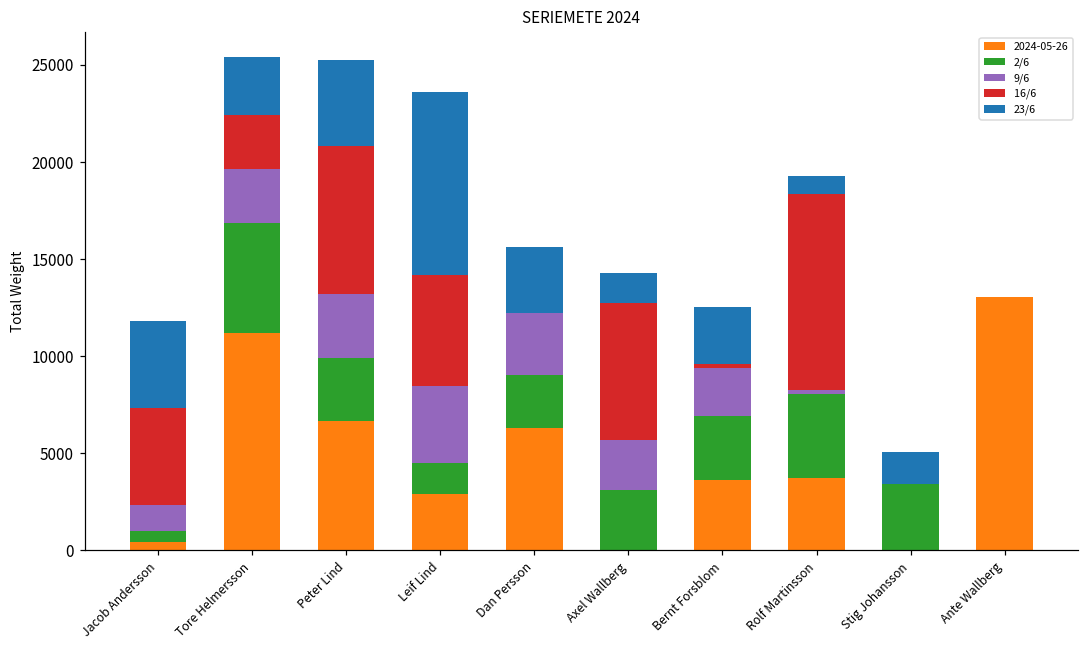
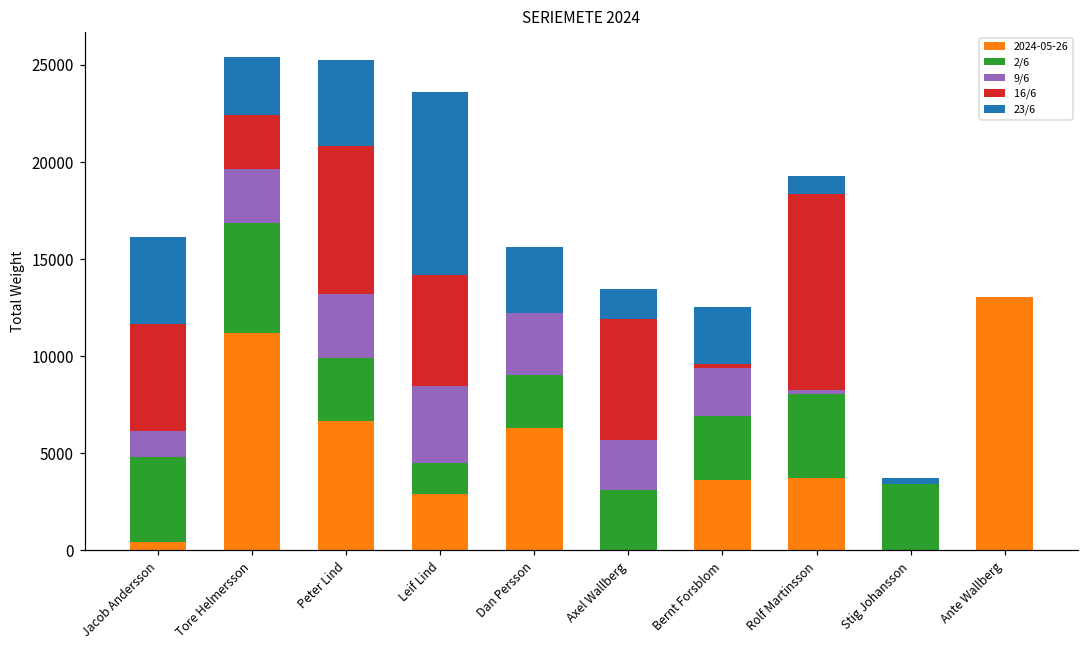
  {
    "2024-05-26": {
      "Jacob Andersson": 400,
      "Tore Helmersson": 11200,
      "Peter Lind": 6700,
      "Leif Lind": 2900,
      "Dan Persson": 6300,
      "Axel Wallberg": 0,
      "Bernt Forsblom": 3600,
      "Rolf Martinsson": 3700,
      "Stig Johansson": 0,
      "Ante Wallberg": 13000
    },
    "2/6": {
-     "Jacob Andersson": 600,
+     "Jacob Andersson": 4400,
      "Tore Helmersson": 5700,
      "Peter Lind": 3200,
      "Leif Lind": 1600,
      "Dan Persson": 2700,
      "Axel Wallberg": 3100,
      "Bernt Forsblom": 3300,
      "Rolf Martinsson": 4300,
      "Stig Johansson": 3400,
      "Ante Wallberg": 0
    },
    "9/6": {
      "Jacob Andersson": 1400,
      "Tore Helmersson": 2800,
      "Peter Lind": 3300,
      "Leif Lind": 3900,
      "Dan Persson": 3200,
      "Axel Wallberg": 2600,
      "Bernt Forsblom": 2400,
      "Rolf Martinsson": 200,
      "Stig Johansson": 0,
      "Ante Wallberg": 0
    },
    "16/6": {
-     "Jacob Andersson": 5000,
+     "Jacob Andersson": 5500,
      "Tore Helmersson": 2800,
      "Peter Lind": 7600,
      "Leif Lind": 5800,
      "Dan Persson": 0,
-     "Axel Wallberg": 7100,
+     "Axel Wallberg": 6300,
      "Bernt Forsblom": 200,
      "Rolf Martinsson": 10100,
      "Stig Johansson": 0,
      "Ante Wallberg": 0
    },
    "23/6": {
      "Jacob Andersson": 4500,
      "Tore Helmersson": 3000,
      "Peter Lind": 4500,
      "Leif Lind": 9400,
      "Dan Persson": 3400,
      "Axel Wallberg": 1600,
      "Bernt Forsblom": 2900,
      "Rolf Martinsson": 900,
-     "Stig Johansson": 1600,
+     "Stig Johansson": 300,
      "Ante Wallberg": 0
    }
  }
